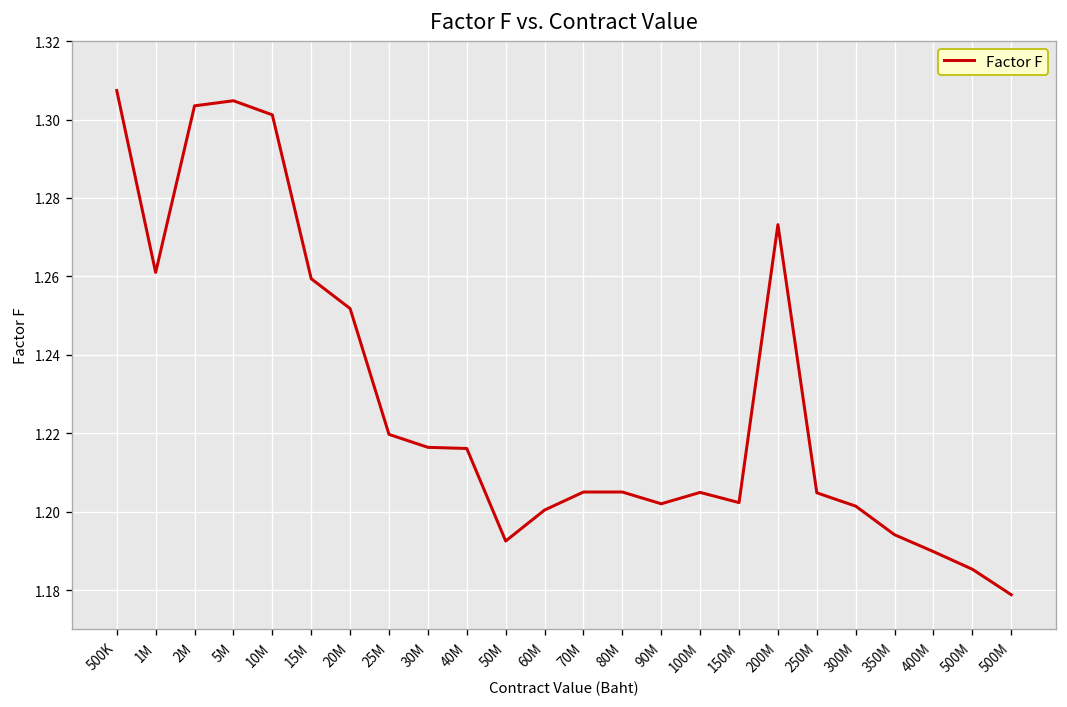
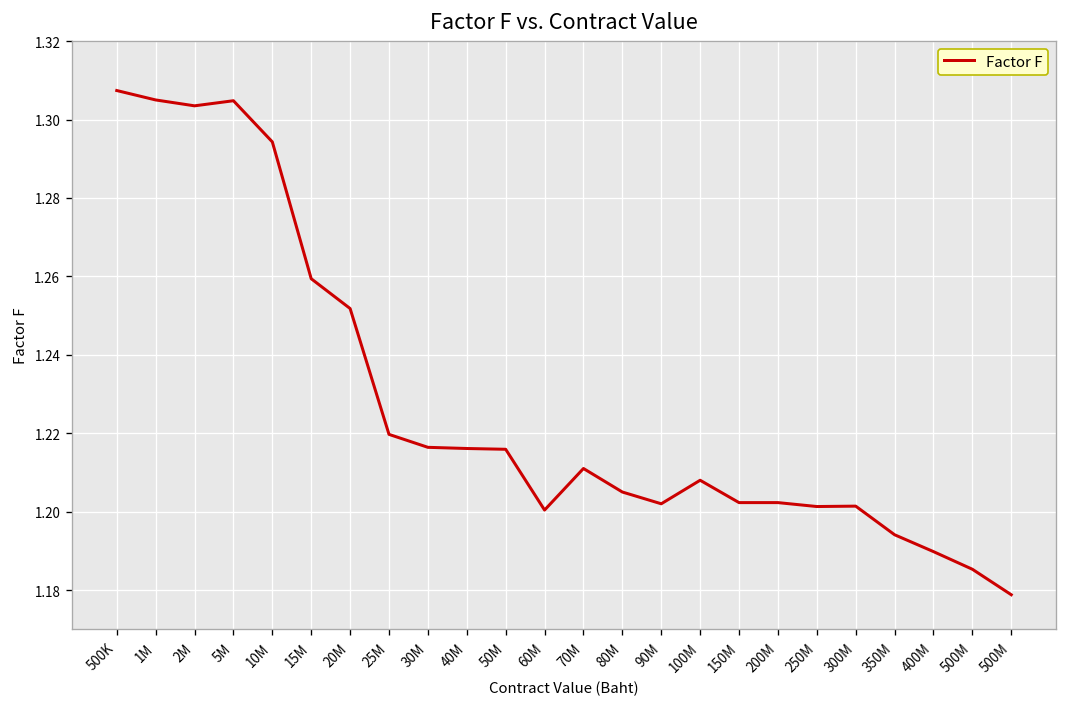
  {
    "500K": 1.307,
-   "1M": 1.261,
+   "1M": 1.305,
    "2M": 1.304,
    "5M": 1.305,
-   "10M": 1.301,
+   "10M": 1.294,
    "15M": 1.259,
    "20M": 1.252,
    "25M": 1.220,
    "30M": 1.216,
    "40M": 1.216,
-   "50M": 1.193,
+   "50M": 1.216,
    "60M": 1.200,
-   "70M": 1.205,
+   "70M": 1.211,
    "80M": 1.205,
    "90M": 1.202,
-   "100M": 1.205,
+   "100M": 1.208,
    "150M": 1.202,
-   "200M": 1.273,
-   "250M": 1.205,
+   "200M": 1.202,
+   "250M": 1.201,
    "300M": 1.201,
    "350M": 1.194,
    "400M": 1.190
  }
